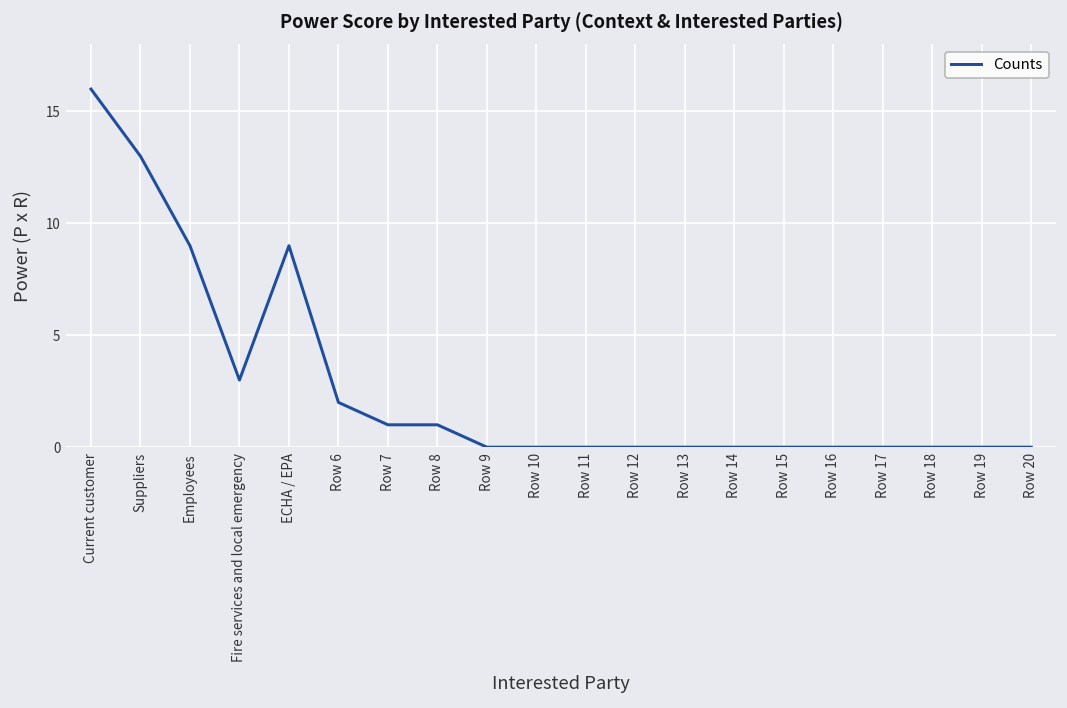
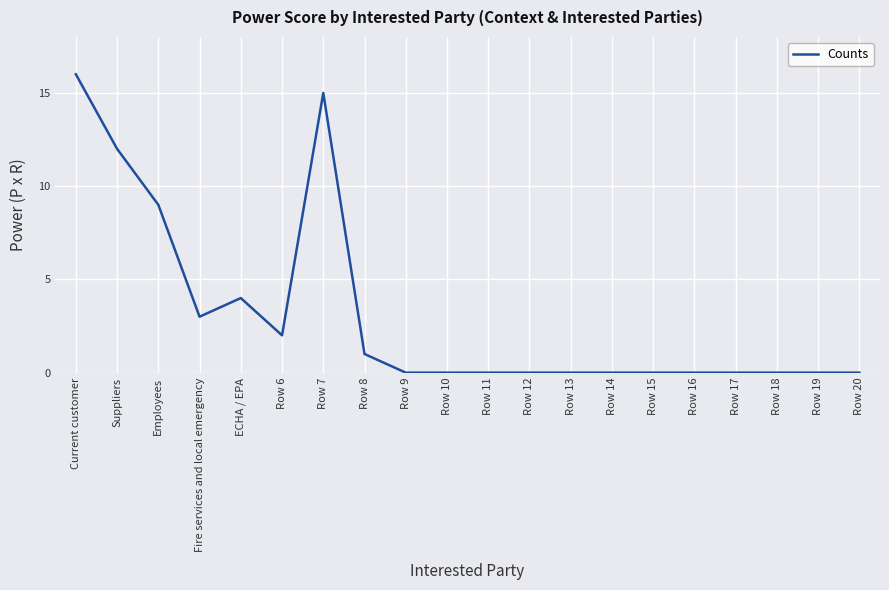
  {
    "Current customer": 16,
-   "Suppliers": 13,
+   "Suppliers": 12,
    "Employees": 9,
    "Fire services and local emergency": 3,
-   "ECHA / EPA": 9,
+   "ECHA / EPA": 4,
    "Row 6": 2,
-   "Row 7": 1,
+   "Row 7": 15,
    "Row 8": 1,
    "Row 9": 0,
    "Row 10": 0,
    "Row 11": 0,
    "Row 12": 0,
    "Row 13": 0,
    "Row 14": 0,
    "Row 15": 0,
    "Row 16": 0,
    "Row 17": 0,
    "Row 18": 0,
    "Row 19": 0,
    "Row 20": 0
  }
